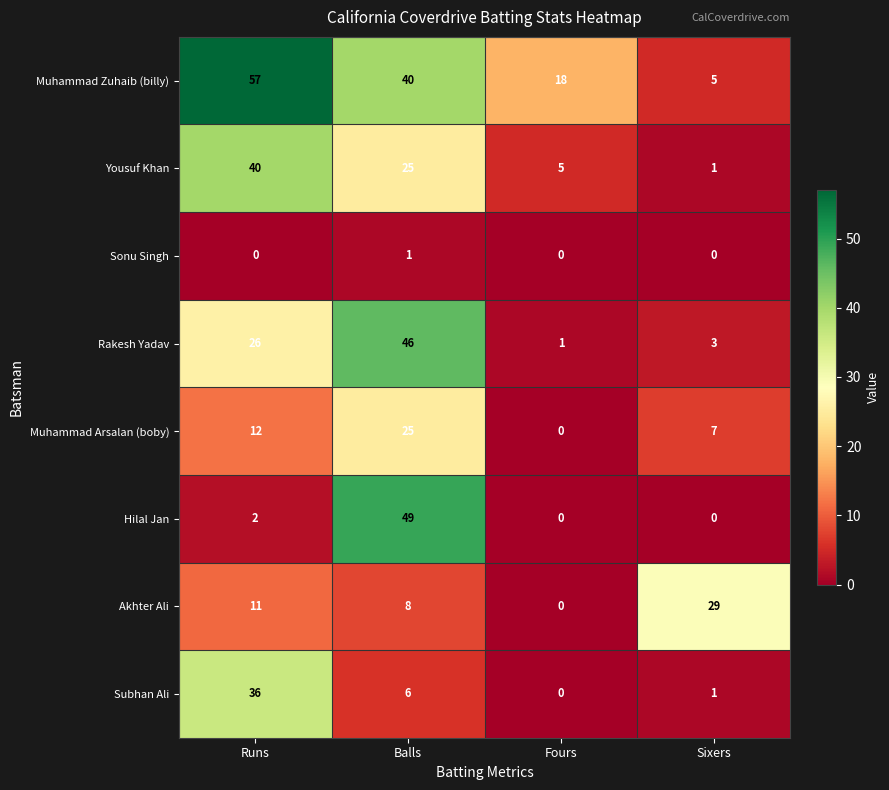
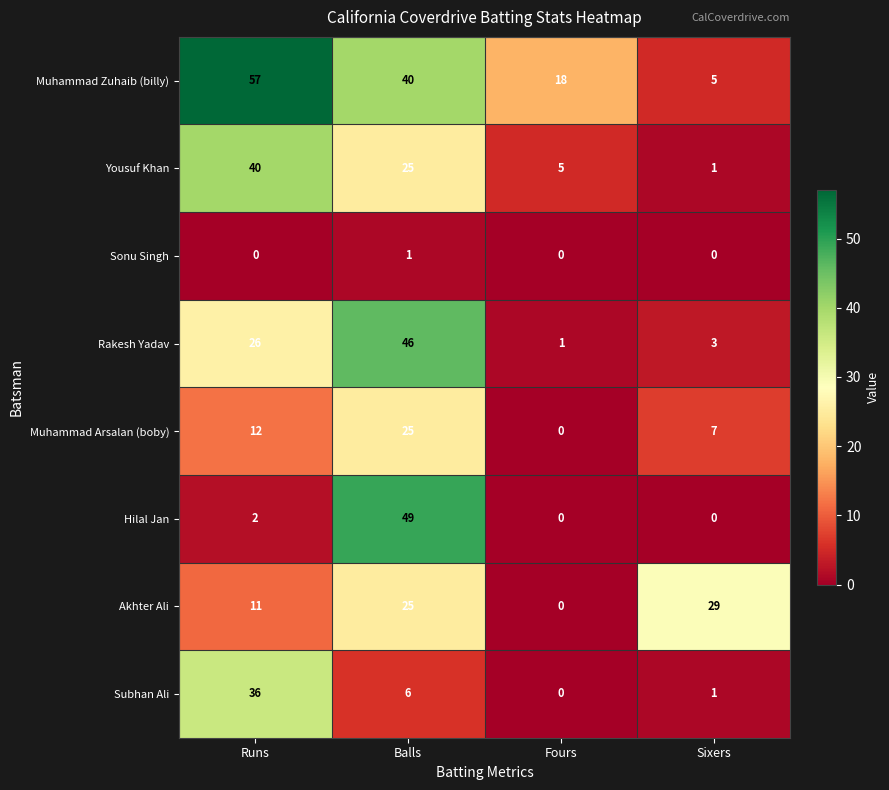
  {
    "Muhammad Zuhaib (billy)": {
      "Runs": 57,
      "Balls": 40,
      "Fours": 18,
      "Sixers": 5
    },
    "Yousuf Khan": {
      "Runs": 40,
      "Balls": 25,
      "Fours": 5,
      "Sixers": 1
    },
    "Sonu Singh": {
      "Runs": 0,
      "Balls": 1,
      "Fours": 0,
      "Sixers": 0
    },
    "Rakesh Yadav": {
      "Runs": 26,
      "Balls": 46,
      "Fours": 1,
      "Sixers": 3
    },
    "Muhammad Arsalan (boby)": {
      "Runs": 12,
      "Balls": 25,
      "Fours": 0,
      "Sixers": 7
    },
    "Hilal Jan": {
      "Runs": 2,
      "Balls": 49,
      "Fours": 0,
      "Sixers": 0
    },
    "Akhter Ali": {
      "Runs": 11,
-     "Balls": 8,
+     "Balls": 25,
      "Fours": 0,
      "Sixers": 29
    },
    "Subhan Ali": {
      "Runs": 36,
      "Balls": 6,
      "Fours": 0,
      "Sixers": 1
    }
  }
